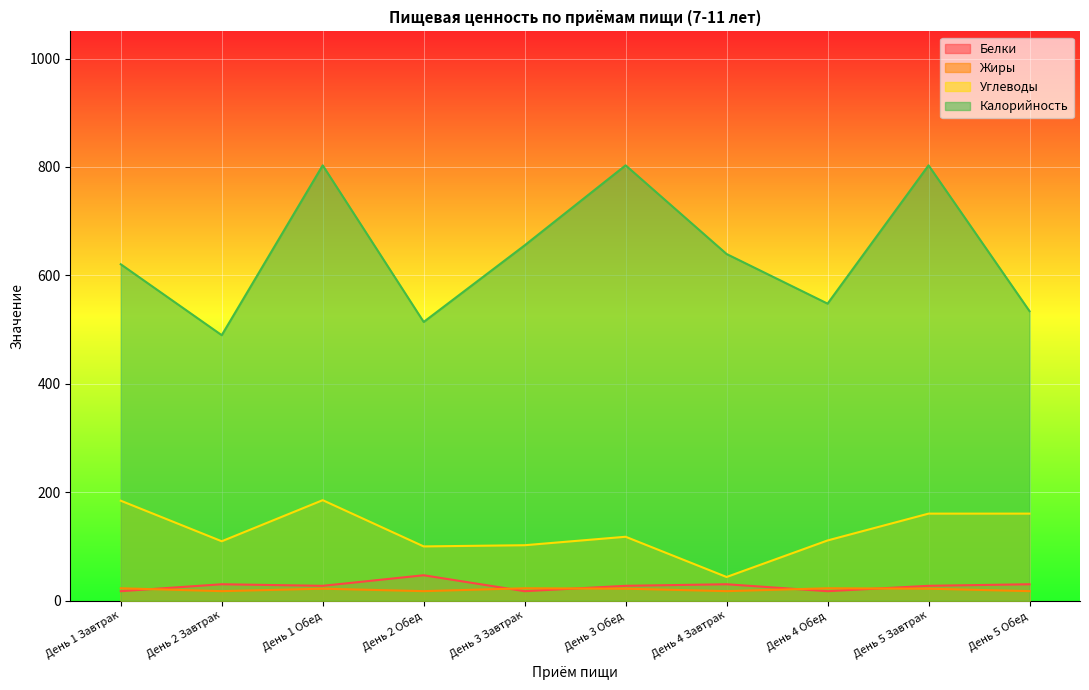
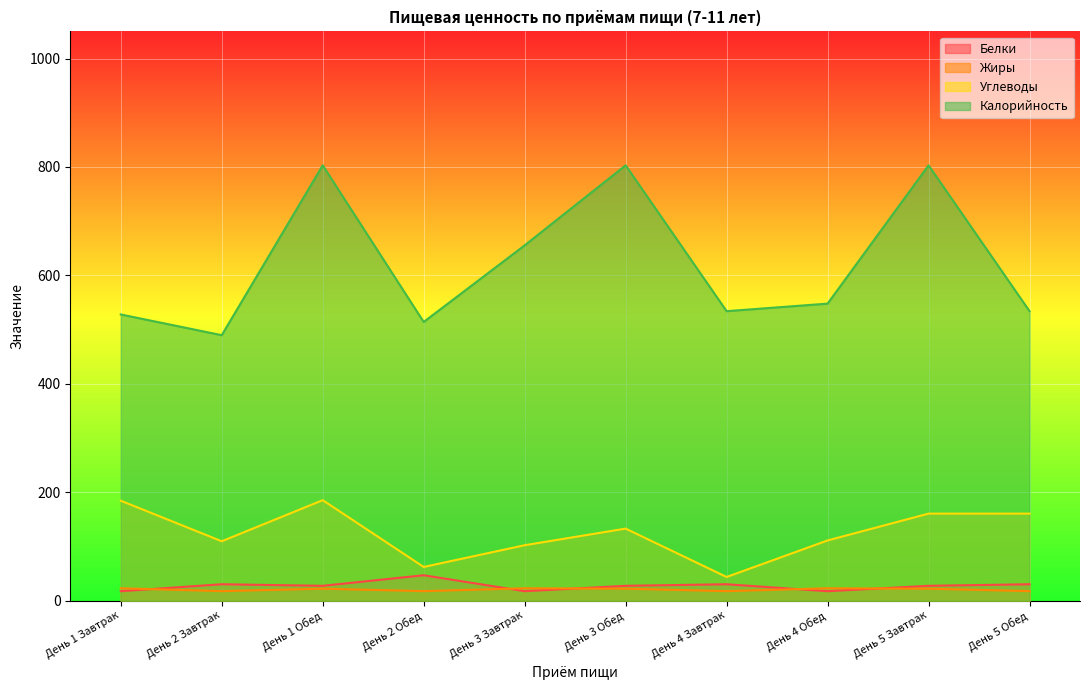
  {
    "Белки": {
      "День 1 Завтрак": 20,
      "День 2 Завтрак": 30,
      "День 1 Обед": 30,
      "День 2 Обед": 50,
      "День 3 Завтрак": 20,
      "День 3 Обед": 30,
      "День 4 Завтрак": 30,
      "День 4 Обед": 20,
      "День 5 Завтрак": 30,
      "День 5 Обед": 30
    },
    "Жиры": {
      "День 1 Завтрак": 20,
      "День 2 Завтрак": 20,
      "День 1 Обед": 20,
      "День 2 Обед": 20,
      "День 3 Завтрак": 20,
      "День 3 Обед": 20,
      "День 4 Завтрак": 20,
      "День 4 Обед": 20,
      "День 5 Завтрак": 20,
      "День 5 Обед": 20
    },
    "Углеводы": {
      "День 1 Завтрак": 180,
      "День 2 Завтрак": 110,
      "День 1 Обед": 190,
-     "День 2 Обед": 100,
+     "День 2 Обед": 60,
      "День 3 Завтрак": 100,
-     "День 3 Обед": 120,
+     "День 3 Обед": 130,
      "День 4 Завтрак": 40,
      "День 4 Обед": 110,
      "День 5 Завтрак": 160,
      "День 5 Обед": 160
    },
    "Калорийность": {
-     "День 1 Завтрак": 620,
+     "День 1 Завтрак": 530,
      "День 2 Завтрак": 490,
      "День 1 Обед": 800,
      "День 2 Обед": 510,
      "День 3 Завтрак": 660,
      "День 3 Обед": 800,
-     "День 4 Завтрак": 640,
+     "День 4 Завтрак": 530,
      "День 4 Обед": 550,
      "День 5 Завтрак": 800,
      "День 5 Обед": 530
    }
  }
